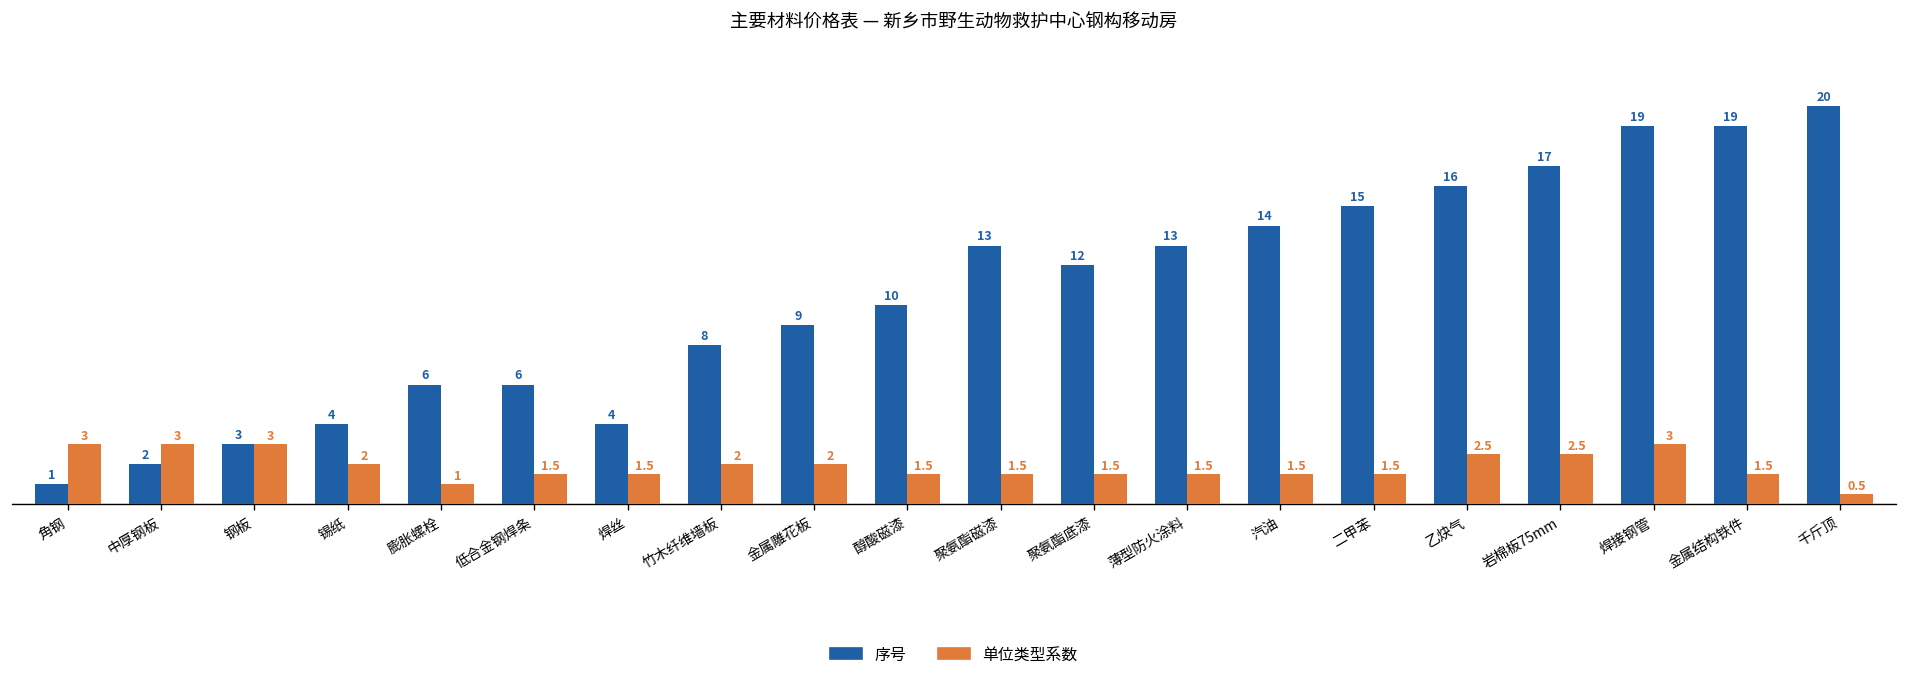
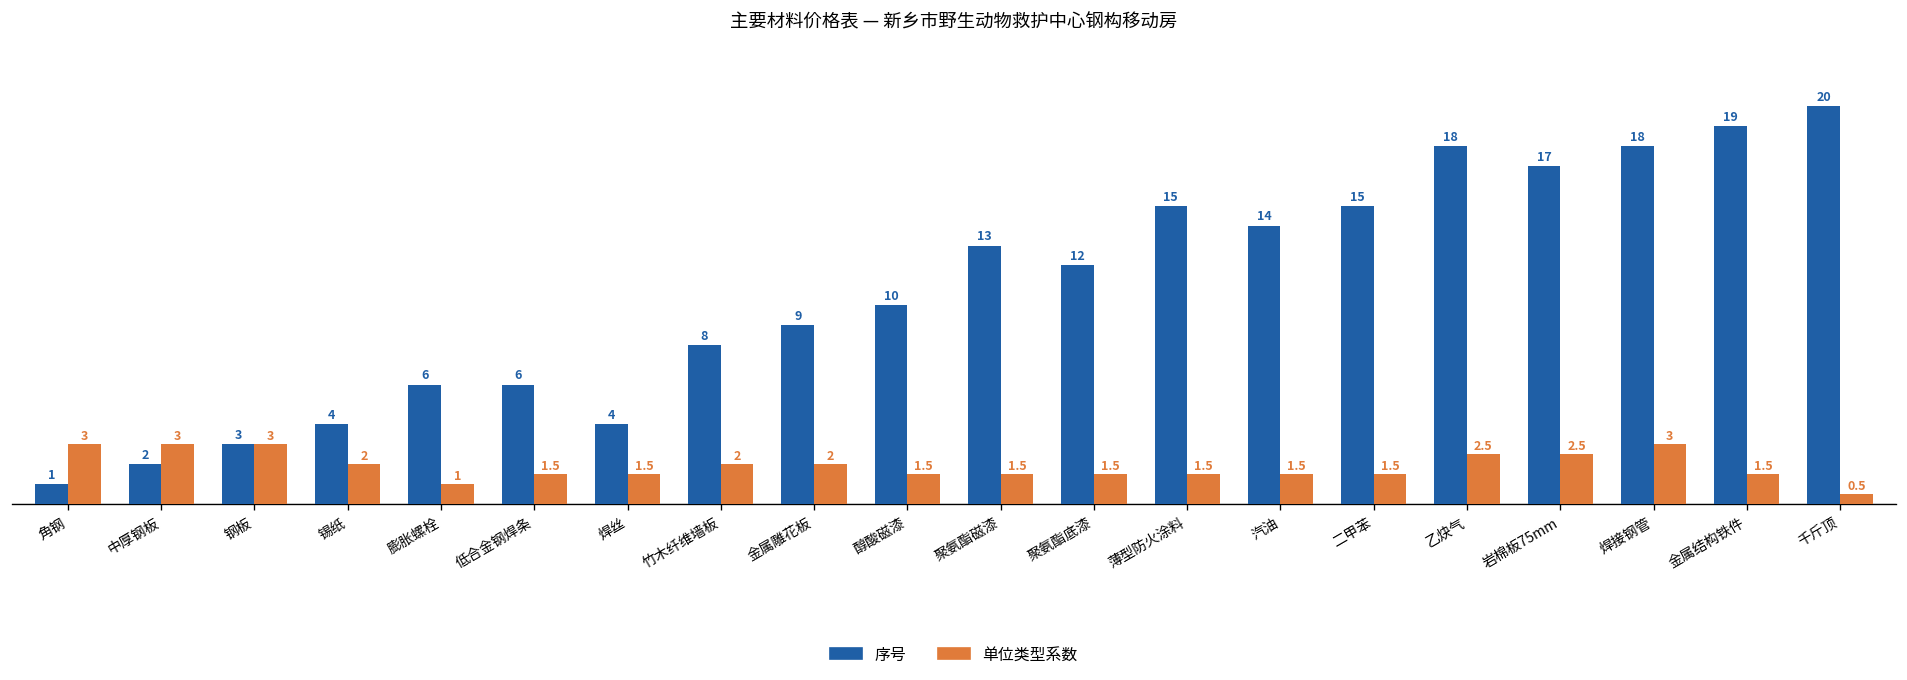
  {
    "序号": {
      "角钢": 1,
      "中厚钢板": 2,
      "钢板": 3,
      "锡纸": 4,
      "膨胀螺栓": 6,
      "低合金钢焊条": 6,
      "焊丝": 4,
      "竹木纤维墙板": 8,
      "金属雕花板": 9,
      "醇酸磁漆": 10,
      "聚氨酯磁漆": 13,
      "聚氨酯底漆": 12,
-     "薄型防火涂料": 13,
+     "薄型防火涂料": 15,
      "汽油": 14,
      "二甲苯": 15,
-     "乙炔气": 16,
+     "乙炔气": 18,
      "岩棉板75mm": 17,
-     "焊接钢管": 19,
+     "焊接钢管": 18,
      "金属结构铁件": 19,
      "千斤顶": 20
    },
    "单位类型系数": {
      "角钢": 3,
      "中厚钢板": 3,
      "钢板": 3,
      "锡纸": 2,
      "膨胀螺栓": 1,
      "低合金钢焊条": 1.5,
      "焊丝": 1.5,
      "竹木纤维墙板": 2,
      "金属雕花板": 2,
      "醇酸磁漆": 1.5,
      "聚氨酯磁漆": 1.5,
      "聚氨酯底漆": 1.5,
      "薄型防火涂料": 1.5,
      "汽油": 1.5,
      "二甲苯": 1.5,
      "乙炔气": 2.5,
      "岩棉板75mm": 2.5,
      "焊接钢管": 3,
      "金属结构铁件": 1.5,
      "千斤顶": 0.5
    }
  }
